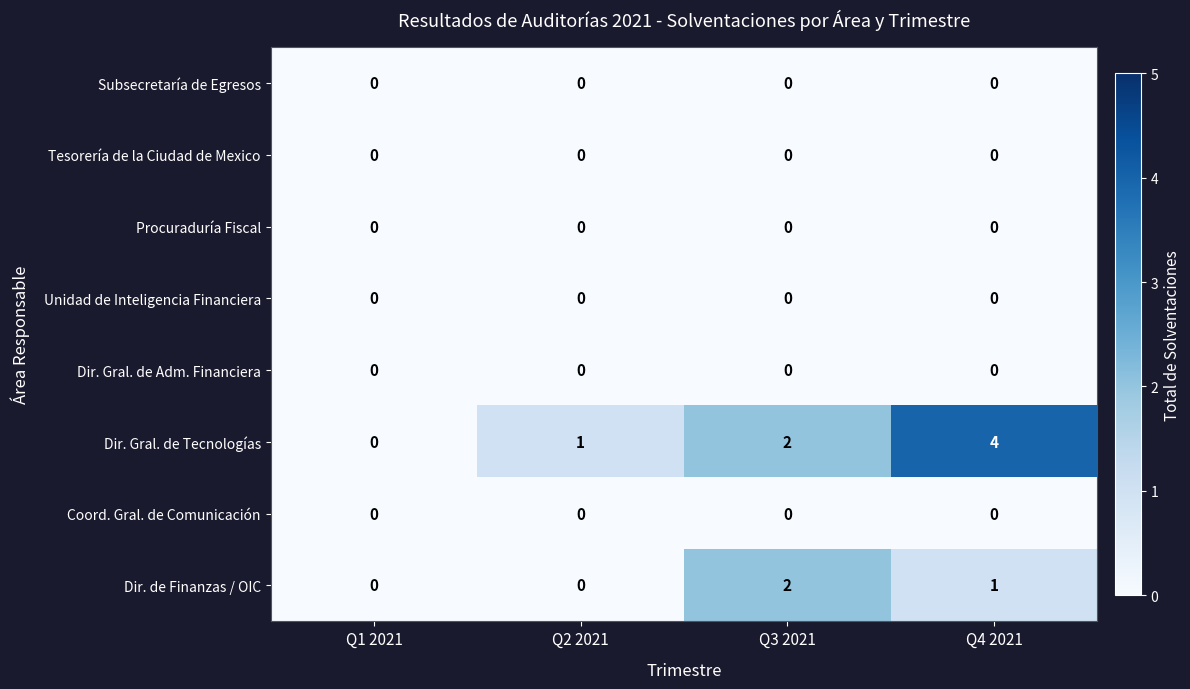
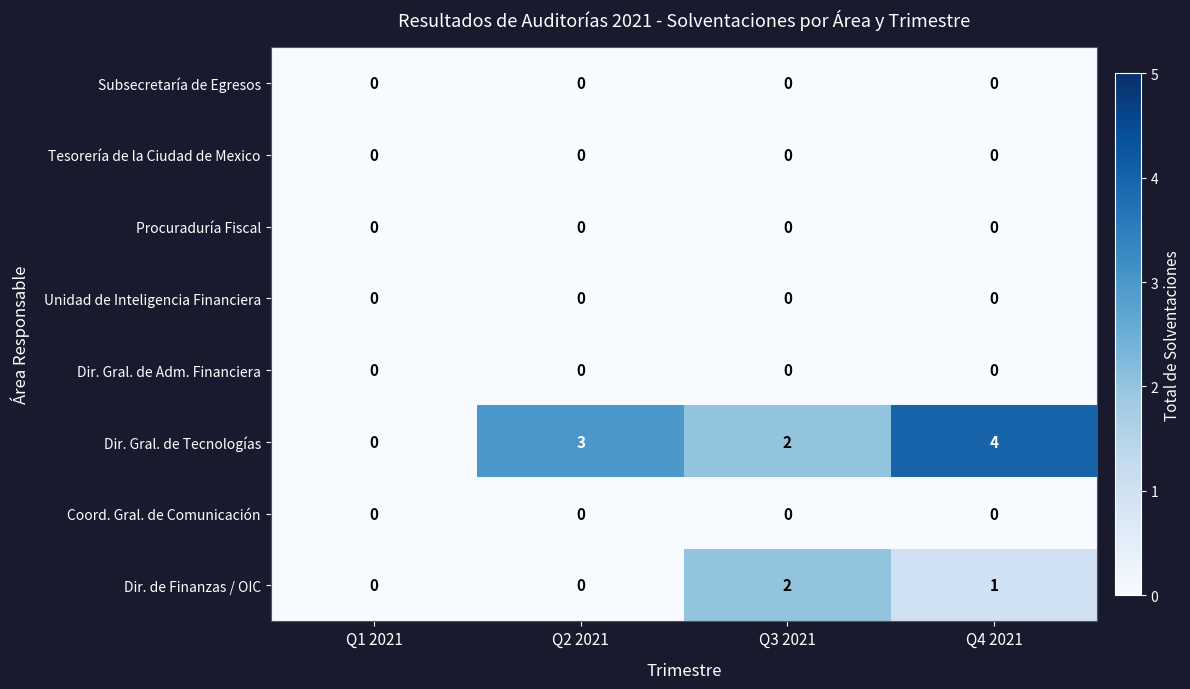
  {
    "Subsecretaría de Egresos": {
      "Q1 2021": 0,
      "Q2 2021": 0,
      "Q3 2021": 0,
      "Q4 2021": 0
    },
    "Tesorería de la Ciudad de Mexico": {
      "Q1 2021": 0,
      "Q2 2021": 0,
      "Q3 2021": 0,
      "Q4 2021": 0
    },
    "Procuraduría Fiscal": {
      "Q1 2021": 0,
      "Q2 2021": 0,
      "Q3 2021": 0,
      "Q4 2021": 0
    },
    "Unidad de Inteligencia Financiera": {
      "Q1 2021": 0,
      "Q2 2021": 0,
      "Q3 2021": 0,
      "Q4 2021": 0
    },
    "Dir. Gral. de Adm. Financiera": {
      "Q1 2021": 0,
      "Q2 2021": 0,
      "Q3 2021": 0,
      "Q4 2021": 0
    },
    "Dir. Gral. de Tecnologías": {
      "Q1 2021": 0,
-     "Q2 2021": 1,
+     "Q2 2021": 3,
      "Q3 2021": 2,
      "Q4 2021": 4
    },
    "Coord. Gral. de Comunicación": {
      "Q1 2021": 0,
      "Q2 2021": 0,
      "Q3 2021": 0,
      "Q4 2021": 0
    },
    "Dir. de Finanzas / OIC": {
      "Q1 2021": 0,
      "Q2 2021": 0,
      "Q3 2021": 2,
      "Q4 2021": 1
    }
  }
